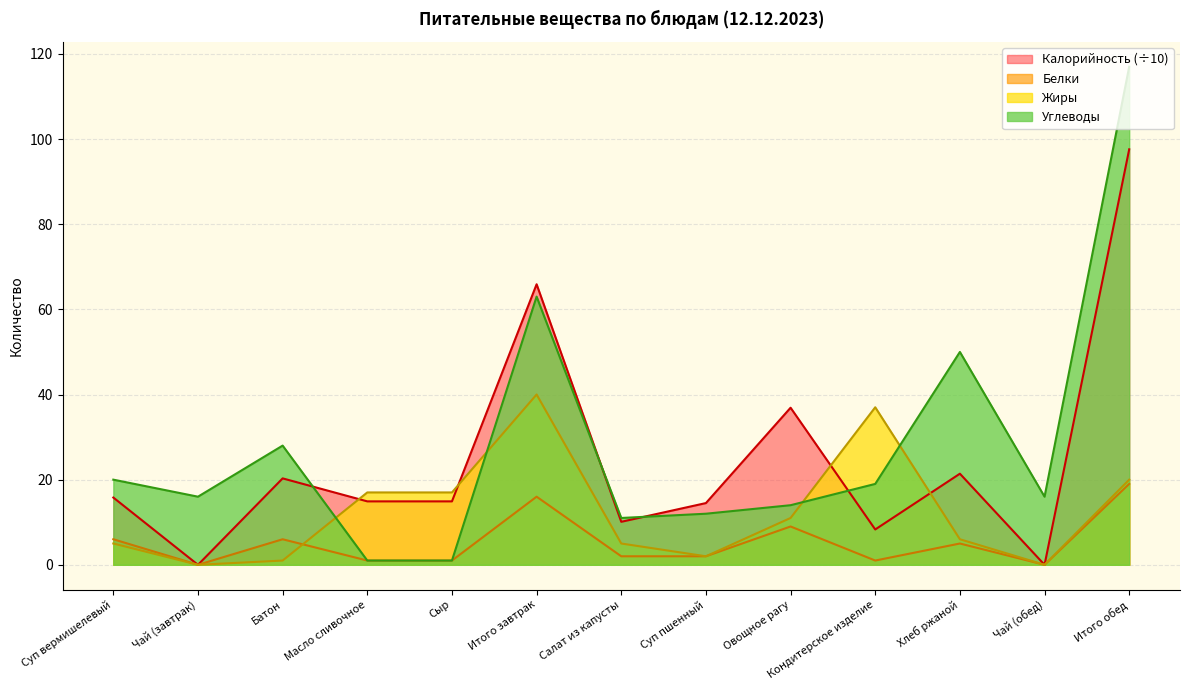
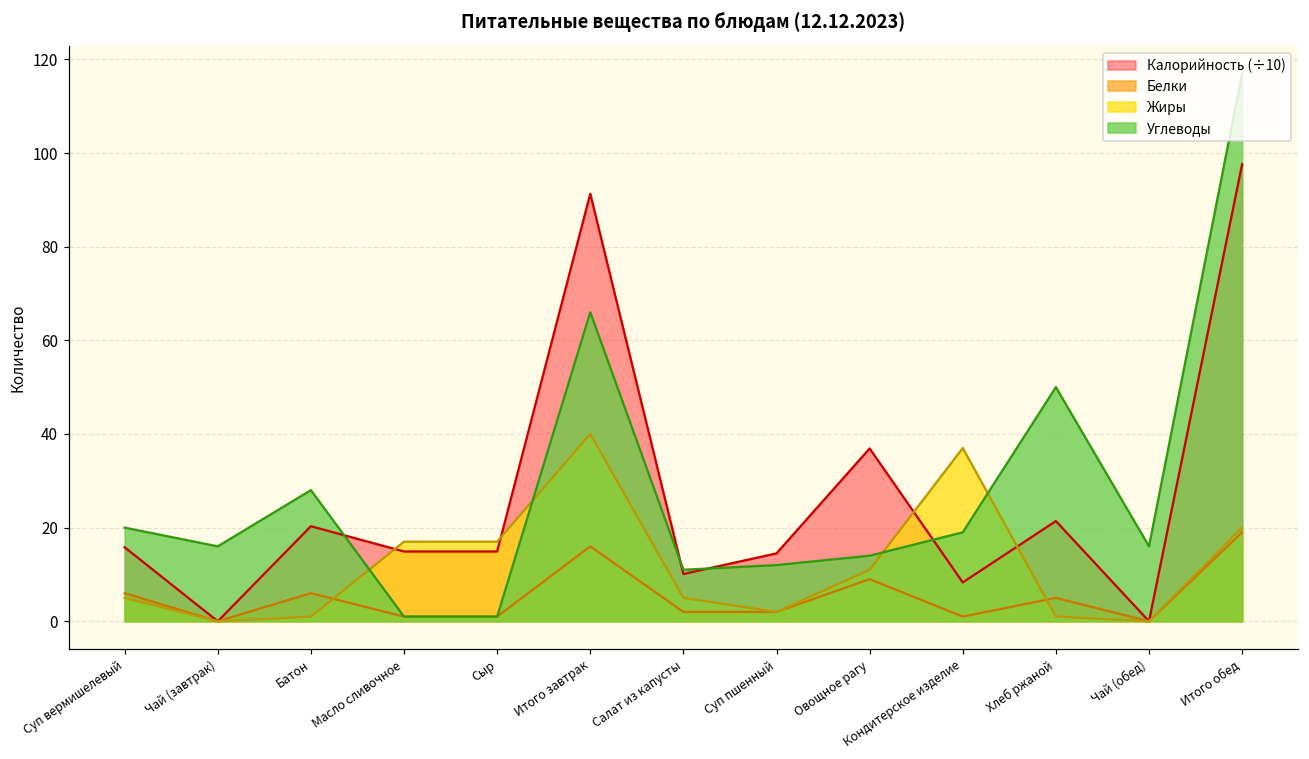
  {
    "Калорийность (÷10)": {
      "Суп вермишелевый": 16,
      "Батон": 20,
      "Масло сливочное": 15,
      "Сыр": 15,
-     "Итого завтрак": 66,
+     "Итого завтрак": 91,
      "Салат из капусты": 10,
      "Суп пшенный": 15,
      "Овощное рагу": 37,
      "Кондитерское изделие": 8,
      "Хлеб ржаной": 21,
      "Итого обед": 98
    },
    "Белки": {
      "Суп вермишелевый": 6,
      "Батон": 6,
      "Итого завтрак": 16,
      "Салат из капусты": 2,
      "Овощное рагу": 9,
      "Кондитерское изделие": 1,
      "Хлеб ржаной": 5,
      "Итого обед": 19
    },
    "Жиры": {
      "Суп вермишелевый": 5,
      "Батон": 1,
      "Масло сливочное": 17,
      "Сыр": 17,
      "Итого завтрак": 40,
      "Салат из капусты": 5,
      "Овощное рагу": 11,
      "Кондитерское изделие": 37,
-     "Хлеб ржаной": 6,
+     "Хлеб ржаной": 1,
      "Итого обед": 20
    },
    "Углеводы": {
      "Суп вермишелевый": 20,
      "Чай (завтрак)": 16,
      "Батон": 28,
-     "Итого завтрак": 63,
+     "Итого завтрак": 66,
      "Салат из капусты": 11,
      "Суп пшенный": 12,
      "Овощное рагу": 14,
      "Кондитерское изделие": 19,
      "Хлеб ржаной": 50,
      "Чай (обед)": 16
    }
  }
